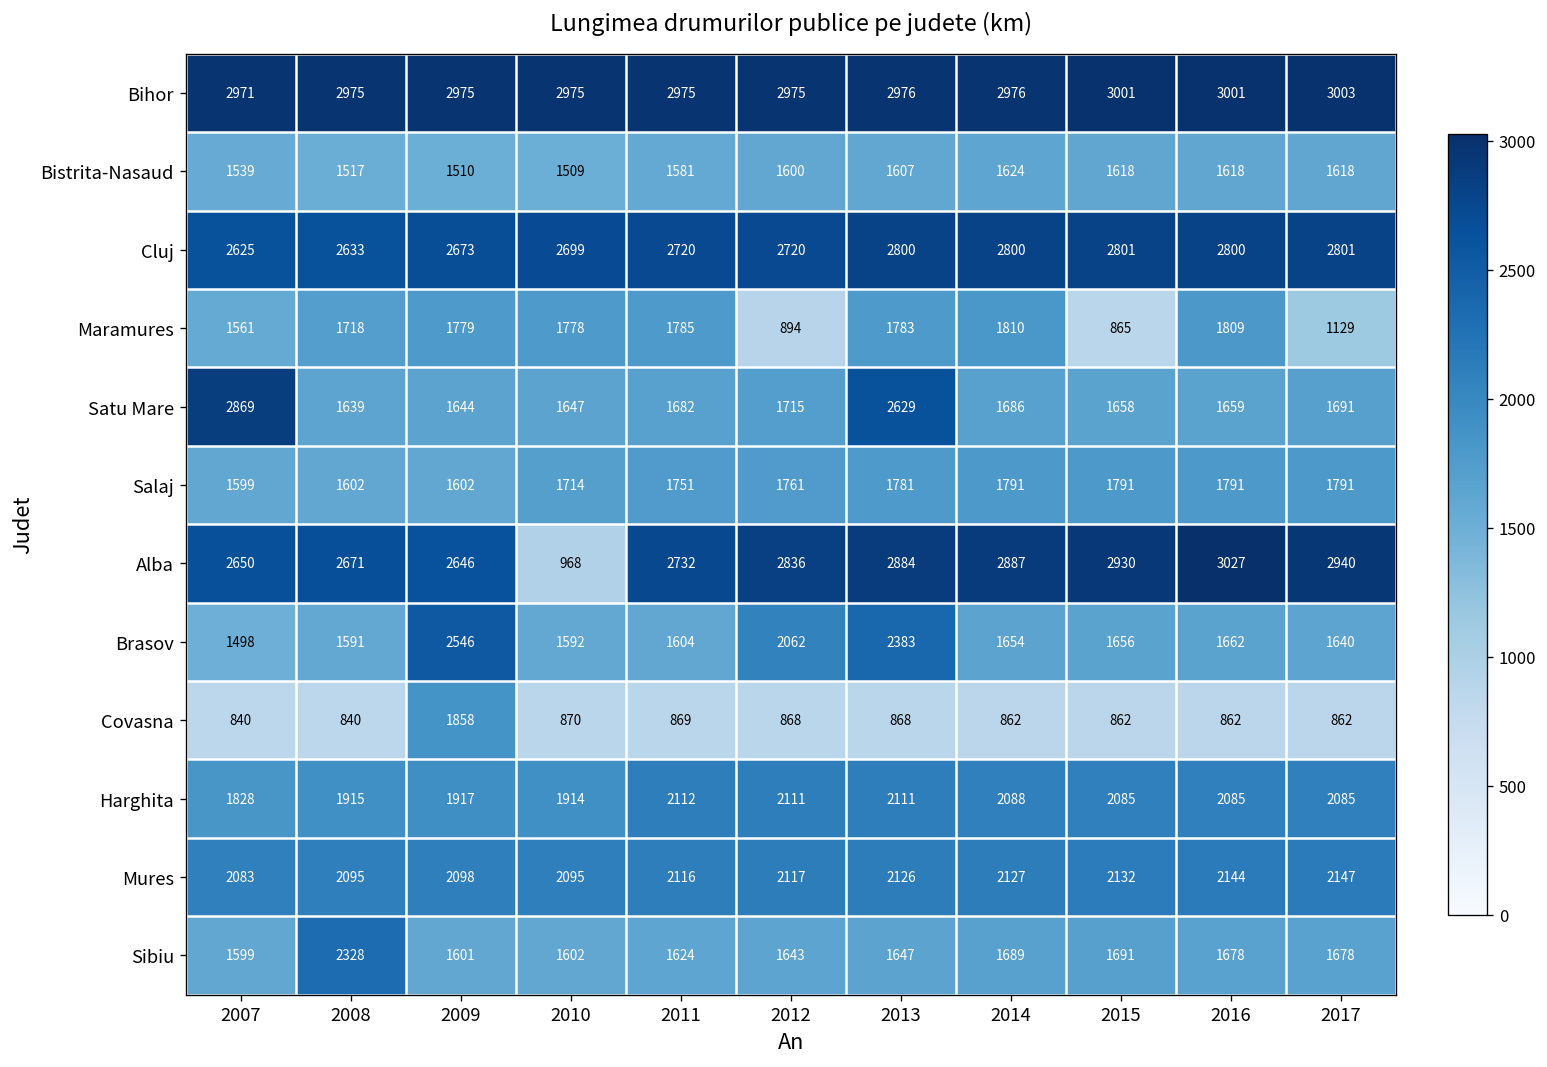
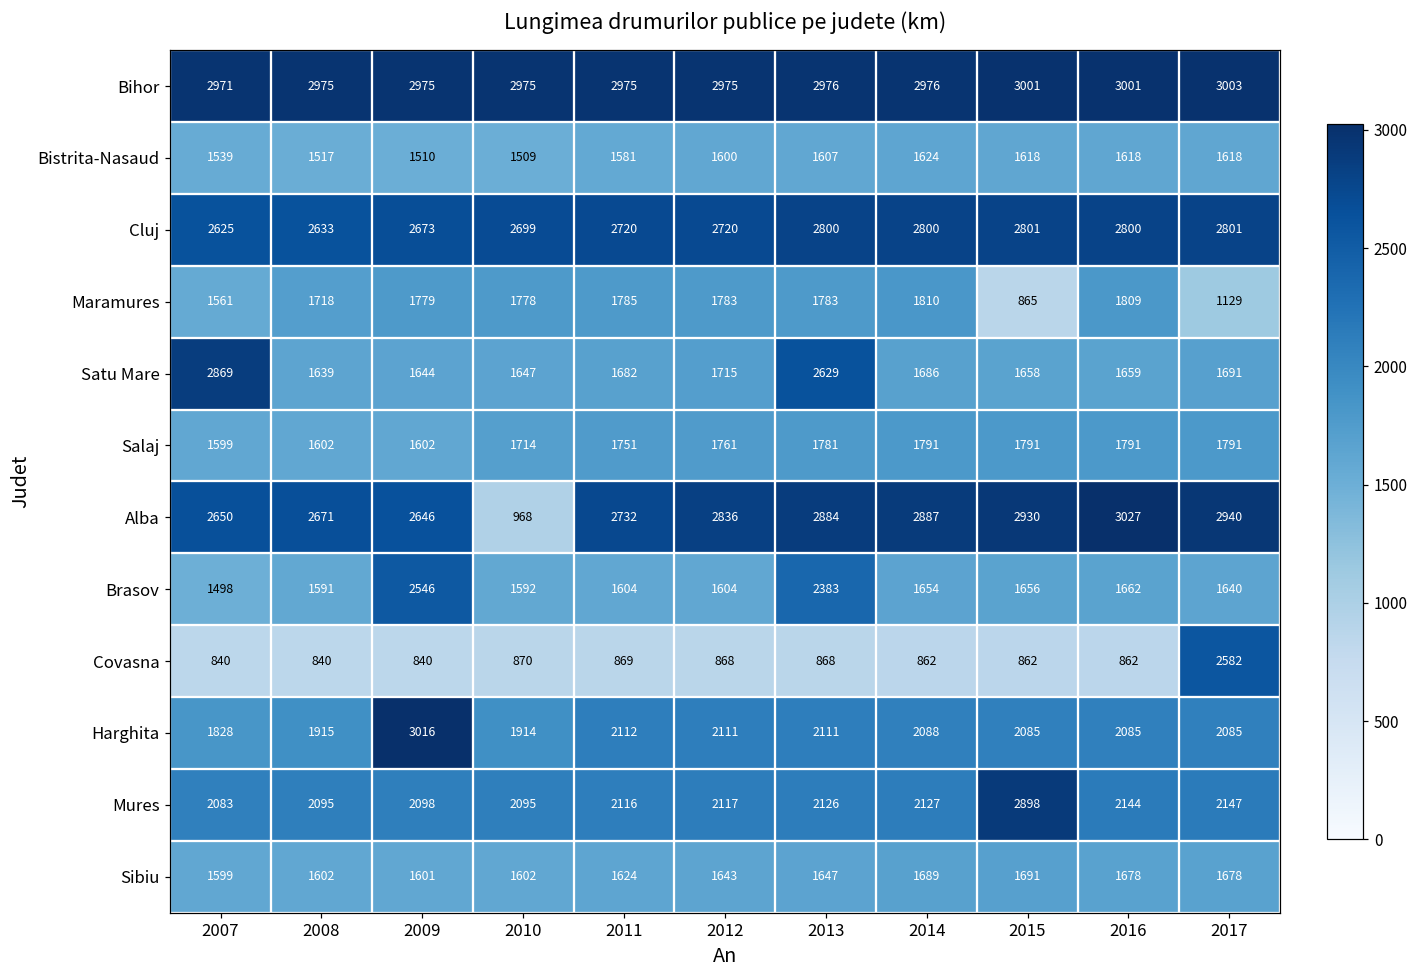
  {
    "Bihor": {
      "2007": 2971,
      "2008": 2975,
      "2009": 2975,
      "2010": 2975,
      "2011": 2975,
      "2012": 2975,
      "2013": 2976,
      "2014": 2976,
      "2015": 3001,
      "2016": 3001,
      "2017": 3003
    },
    "Bistrita-Nasaud": {
      "2007": 1539,
      "2008": 1517,
      "2009": 1510,
      "2010": 1509,
      "2011": 1581,
      "2012": 1600,
      "2013": 1607,
      "2014": 1624,
      "2015": 1618,
      "2016": 1618,
      "2017": 1618
    },
    "Cluj": {
      "2007": 2625,
      "2008": 2633,
      "2009": 2673,
      "2010": 2699,
      "2011": 2720,
      "2012": 2720,
      "2013": 2800,
      "2014": 2800,
      "2015": 2801,
      "2016": 2800,
      "2017": 2801
    },
    "Maramures": {
      "2007": 1561,
      "2008": 1718,
      "2009": 1779,
      "2010": 1778,
      "2011": 1785,
-     "2012": 894,
+     "2012": 1783,
      "2013": 1783,
      "2014": 1810,
      "2015": 865,
      "2016": 1809,
      "2017": 1129
    },
    "Satu Mare": {
      "2007": 2869,
      "2008": 1639,
      "2009": 1644,
      "2010": 1647,
      "2011": 1682,
      "2012": 1715,
      "2013": 2629,
      "2014": 1686,
      "2015": 1658,
      "2016": 1659,
      "2017": 1691
    },
    "Salaj": {
      "2007": 1599,
      "2008": 1602,
      "2009": 1602,
      "2010": 1714,
      "2011": 1751,
      "2012": 1761,
      "2013": 1781,
      "2014": 1791,
      "2015": 1791,
      "2016": 1791,
      "2017": 1791
    },
    "Alba": {
      "2007": 2650,
      "2008": 2671,
      "2009": 2646,
      "2010": 968,
      "2011": 2732,
      "2012": 2836,
      "2013": 2884,
      "2014": 2887,
      "2015": 2930,
      "2016": 3027,
      "2017": 2940
    },
    "Brasov": {
      "2007": 1498,
      "2008": 1591,
      "2009": 2546,
      "2010": 1592,
      "2011": 1604,
-     "2012": 2062,
+     "2012": 1604,
      "2013": 2383,
      "2014": 1654,
      "2015": 1656,
      "2016": 1662,
      "2017": 1640
    },
    "Covasna": {
      "2007": 840,
      "2008": 840,
-     "2009": 1858,
+     "2009": 840,
      "2010": 870,
      "2011": 869,
      "2012": 868,
      "2013": 868,
      "2014": 862,
      "2015": 862,
      "2016": 862,
-     "2017": 862
+     "2017": 2582
    },
    "Harghita": {
      "2007": 1828,
      "2008": 1915,
-     "2009": 1917,
+     "2009": 3016,
      "2010": 1914,
      "2011": 2112,
      "2012": 2111,
      "2013": 2111,
      "2014": 2088,
      "2015": 2085,
      "2016": 2085,
      "2017": 2085
    },
    "Mures": {
      "2007": 2083,
      "2008": 2095,
      "2009": 2098,
      "2010": 2095,
      "2011": 2116,
      "2012": 2117,
      "2013": 2126,
      "2014": 2127,
-     "2015": 2132,
+     "2015": 2898,
      "2016": 2144,
      "2017": 2147
    },
    "Sibiu": {
      "2007": 1599,
-     "2008": 2328,
+     "2008": 1602,
      "2009": 1601,
      "2010": 1602,
      "2011": 1624,
      "2012": 1643,
      "2013": 1647,
      "2014": 1689,
      "2015": 1691,
      "2016": 1678,
      "2017": 1678
    }
  }
